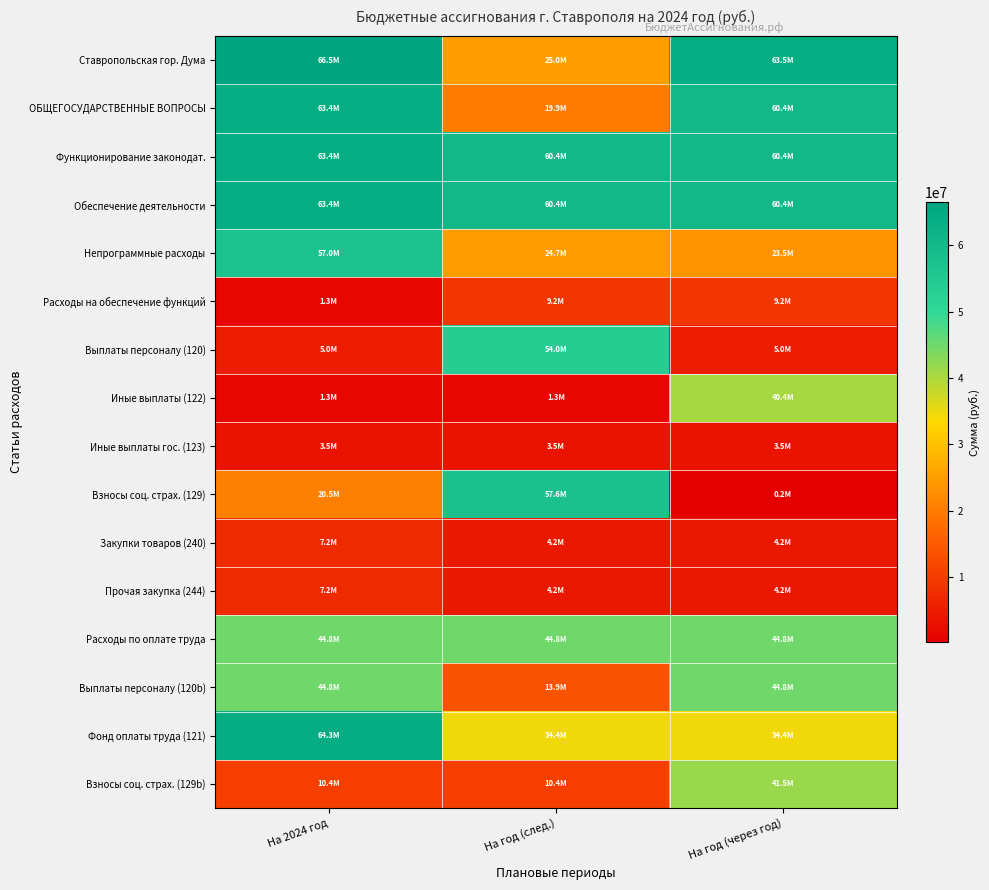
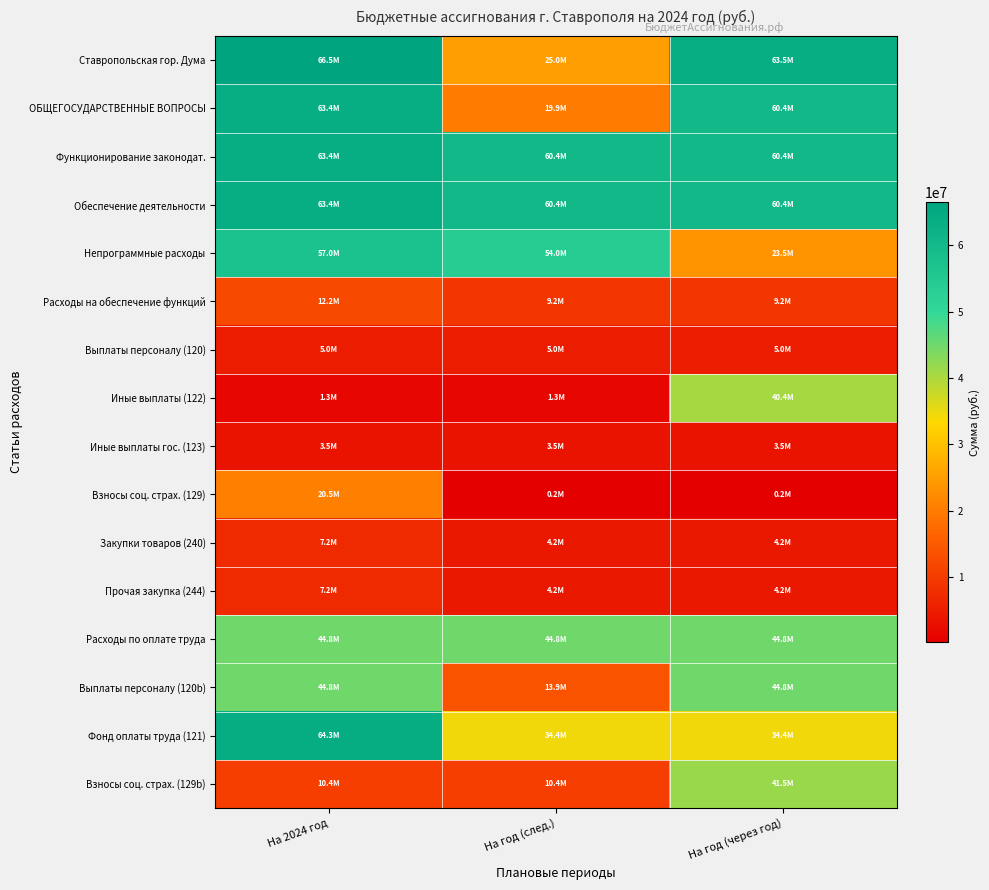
  {
    "Ставропольская гор. Дума": {
      "На 2024 год": "66.5M",
      "На год (след.)": "25.0M",
      "На год (через год)": "63.5M"
    },
    "ОБЩЕГОСУДАРСТВЕННЫЕ ВОПРОСЫ": {
      "На 2024 год": "63.4M",
      "На год (след.)": "19.9M",
      "На год (через год)": "60.4M"
    },
    "Функционирование законодат.": {
      "На 2024 год": "63.4M",
      "На год (след.)": "60.4M",
      "На год (через год)": "60.4M"
    },
    "Обеспечение деятельности": {
      "На 2024 год": "63.4M",
      "На год (след.)": "60.4M",
      "На год (через год)": "60.4M"
    },
    "Непрограммные расходы": {
      "На 2024 год": "57.0M",
-     "На год (след.)": "24.7M",
+     "На год (след.)": "54.0M",
      "На год (через год)": "23.5M"
    },
    "Расходы на обеспечение функций": {
-     "На 2024 год": "1.3M",
+     "На 2024 год": "12.2M",
      "На год (след.)": "9.2M",
      "На год (через год)": "9.2M"
    },
    "Выплаты персоналу (120)": {
      "На 2024 год": "5.0M",
-     "На год (след.)": "54.0M",
+     "На год (след.)": "5.0M",
      "На год (через год)": "5.0M"
    },
    "Иные выплаты (122)": {
      "На 2024 год": "1.3M",
      "На год (след.)": "1.3M",
      "На год (через год)": "40.4M"
    },
    "Иные выплаты гос. (123)": {
      "На 2024 год": "3.5M",
      "На год (след.)": "3.5M",
      "На год (через год)": "3.5M"
    },
    "Взносы соц. страх. (129)": {
      "На 2024 год": "20.5M",
-     "На год (след.)": "57.6M",
+     "На год (след.)": "0.2M",
      "На год (через год)": "0.2M"
    },
    "Закупки товаров (240)": {
      "На 2024 год": "7.2M",
      "На год (след.)": "4.2M",
      "На год (через год)": "4.2M"
    },
    "Прочая закупка (244)": {
      "На 2024 год": "7.2M",
      "На год (след.)": "4.2M",
      "На год (через год)": "4.2M"
    },
    "Расходы по оплате труда": {
      "На 2024 год": "44.8M",
      "На год (след.)": "44.8M",
      "На год (через год)": "44.8M"
    },
    "Выплаты персоналу (120b)": {
      "На 2024 год": "44.8M",
      "На год (след.)": "13.9M",
      "На год (через год)": "44.8M"
    },
    "Фонд оплаты труда (121)": {
      "На 2024 год": "64.3M",
      "На год (след.)": "34.4M",
      "На год (через год)": "34.4M"
    },
    "Взносы соц. страх. (129b)": {
      "На 2024 год": "10.4M",
      "На год (след.)": "10.4M",
      "На год (через год)": "41.5M"
    }
  }
